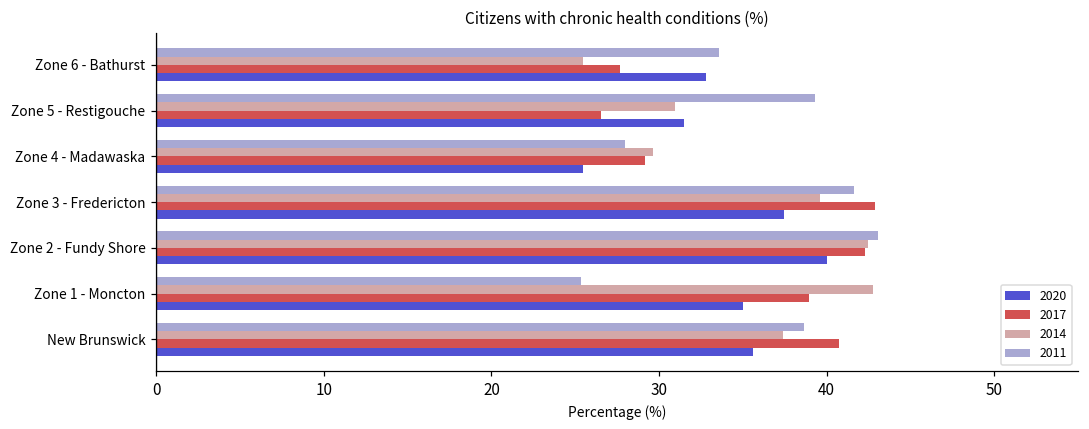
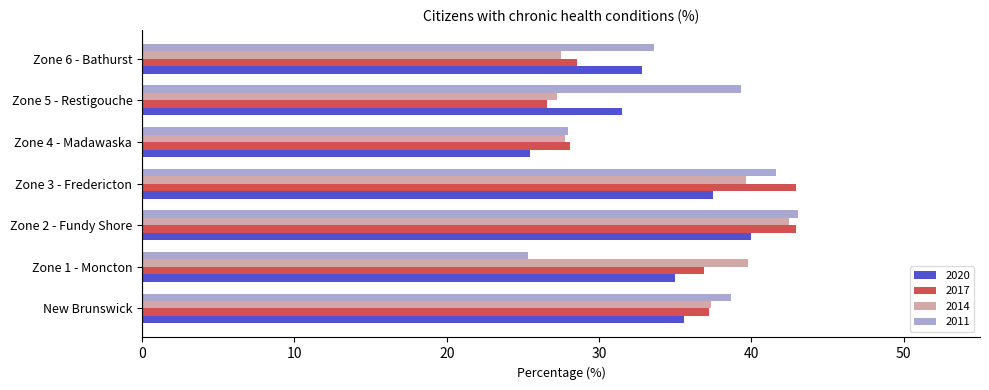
  {
    "2020": {
      "Zone 6 - Bathurst": 32.8,
      "Zone 5 - Restigouche": 31.5,
      "Zone 4 - Madawaska": 25.5,
      "Zone 3 - Fredericton": 37.5,
      "Zone 2 - Fundy Shore": 40.0,
      "Zone 1 - Moncton": 35.0,
      "New Brunswick": 35.6
    },
    "2017": {
-     "Zone 6 - Bathurst": 27.7,
+     "Zone 6 - Bathurst": 28.6,
      "Zone 5 - Restigouche": 26.6,
-     "Zone 4 - Madawaska": 29.2,
+     "Zone 4 - Madawaska": 28.1,
      "Zone 3 - Fredericton": 42.9,
-     "Zone 2 - Fundy Shore": 42.3,
-     "Zone 1 - Moncton": 39.0,
-     "New Brunswick": 40.7
+     "Zone 2 - Fundy Shore": 43.0,
+     "Zone 1 - Moncton": 36.9,
+     "New Brunswick": 37.2
    },
    "2014": {
-     "Zone 6 - Bathurst": 25.5,
-     "Zone 5 - Restigouche": 31.0,
-     "Zone 4 - Madawaska": 29.6,
+     "Zone 6 - Bathurst": 27.5,
+     "Zone 5 - Restigouche": 27.3,
+     "Zone 4 - Madawaska": 27.8,
      "Zone 3 - Fredericton": 39.6,
      "Zone 2 - Fundy Shore": 42.5,
-     "Zone 1 - Moncton": 42.7,
+     "Zone 1 - Moncton": 39.8,
      "New Brunswick": 37.4
    },
    "2011": {
      "Zone 6 - Bathurst": 33.6,
      "Zone 5 - Restigouche": 39.3,
      "Zone 4 - Madawaska": 27.9,
      "Zone 3 - Fredericton": 41.6,
      "Zone 2 - Fundy Shore": 43.1,
      "Zone 1 - Moncton": 25.4,
      "New Brunswick": 38.7
    }
  }
